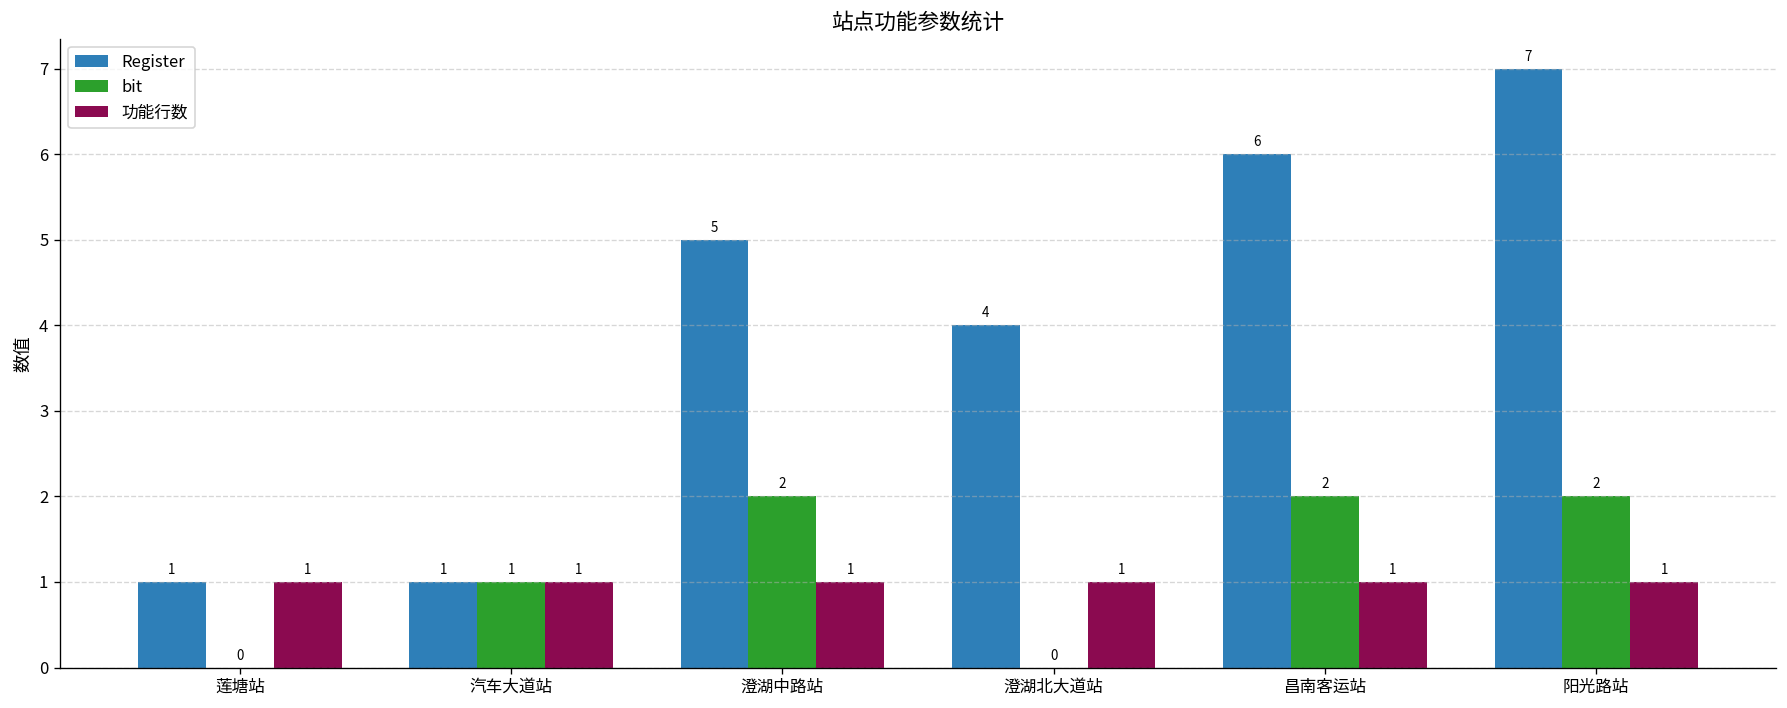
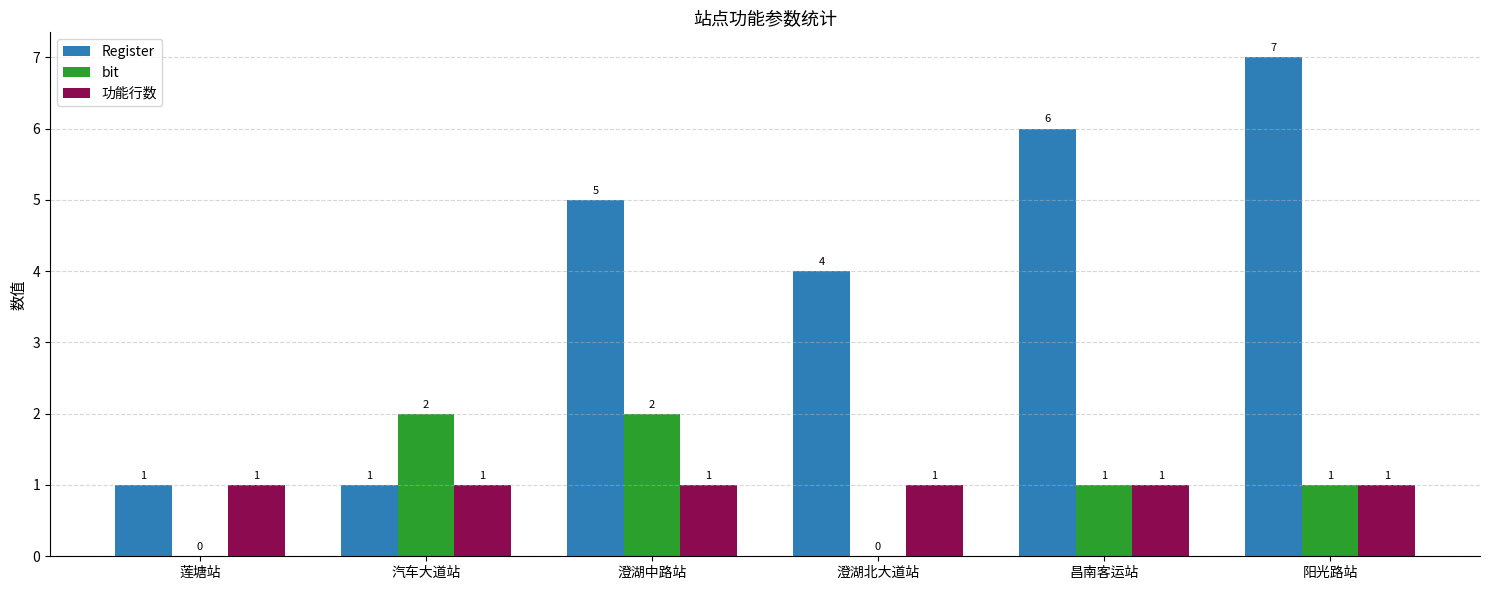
  {
    "Register": {
      "莲塘站": 1,
      "汽车大道站": 1,
      "澄湖中路站": 5,
      "澄湖北大道站": 4,
      "昌南客运站": 6,
      "阳光路站": 7
    },
    "bit": {
      "莲塘站": 0,
-     "汽车大道站": 1,
+     "汽车大道站": 2,
      "澄湖中路站": 2,
      "澄湖北大道站": 0,
-     "昌南客运站": 2,
-     "阳光路站": 2
+     "昌南客运站": 1,
+     "阳光路站": 1
    },
    "功能行数": {
      "莲塘站": 1,
      "汽车大道站": 1,
      "澄湖中路站": 1,
      "澄湖北大道站": 1,
      "昌南客运站": 1,
      "阳光路站": 1
    }
  }
